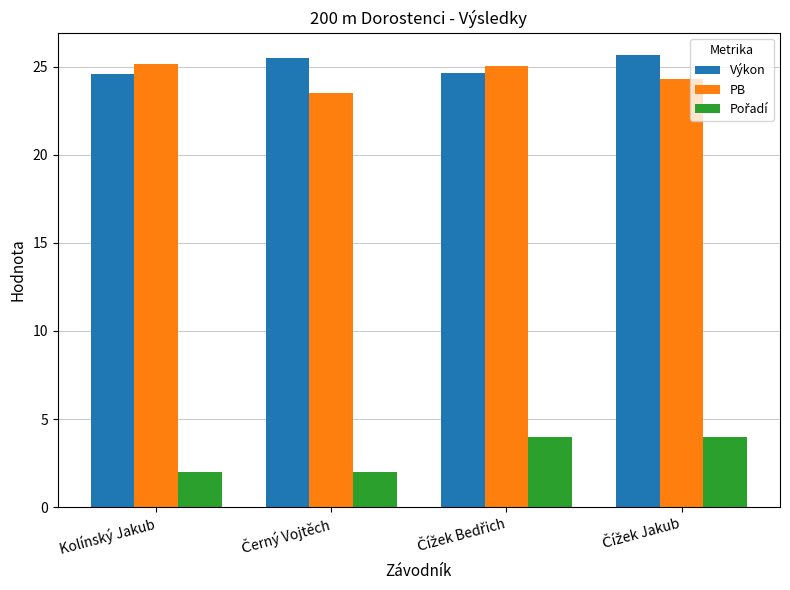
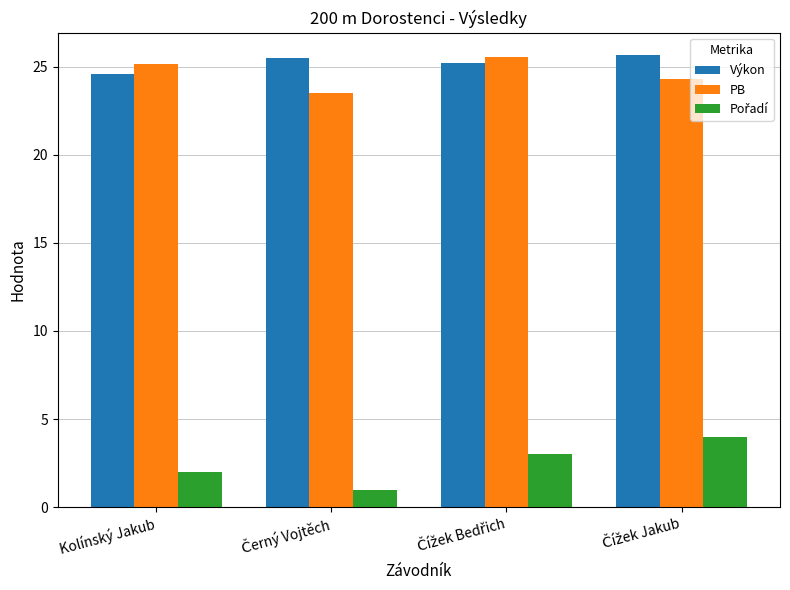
  {
    "Výkon": {
      "Kolínský Jakub": 24.6,
      "Černý Vojtěch": 25.5,
-     "Čížek Bedřich": 24.6,
+     "Čížek Bedřich": 25.2,
      "Čížek Jakub": 25.7
    },
    "PB": {
      "Kolínský Jakub": 25.2,
      "Černý Vojtěch": 23.5,
-     "Čížek Bedřich": 25.0,
+     "Čížek Bedřich": 25.5,
      "Čížek Jakub": 24.3
    },
    "Pořadí": {
      "Kolínský Jakub": 2,
-     "Černý Vojtěch": 2,
-     "Čížek Bedřich": 4,
+     "Černý Vojtěch": 1,
+     "Čížek Bedřich": 3,
      "Čížek Jakub": 4
    }
  }
